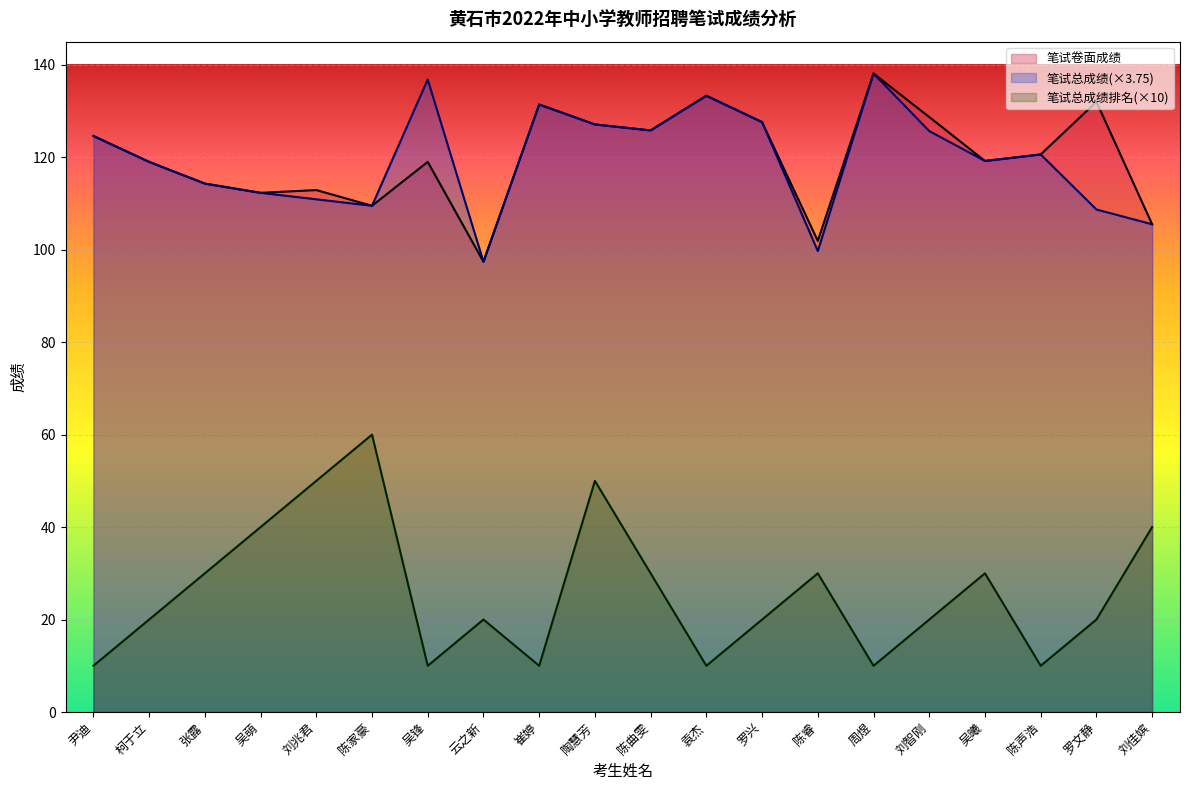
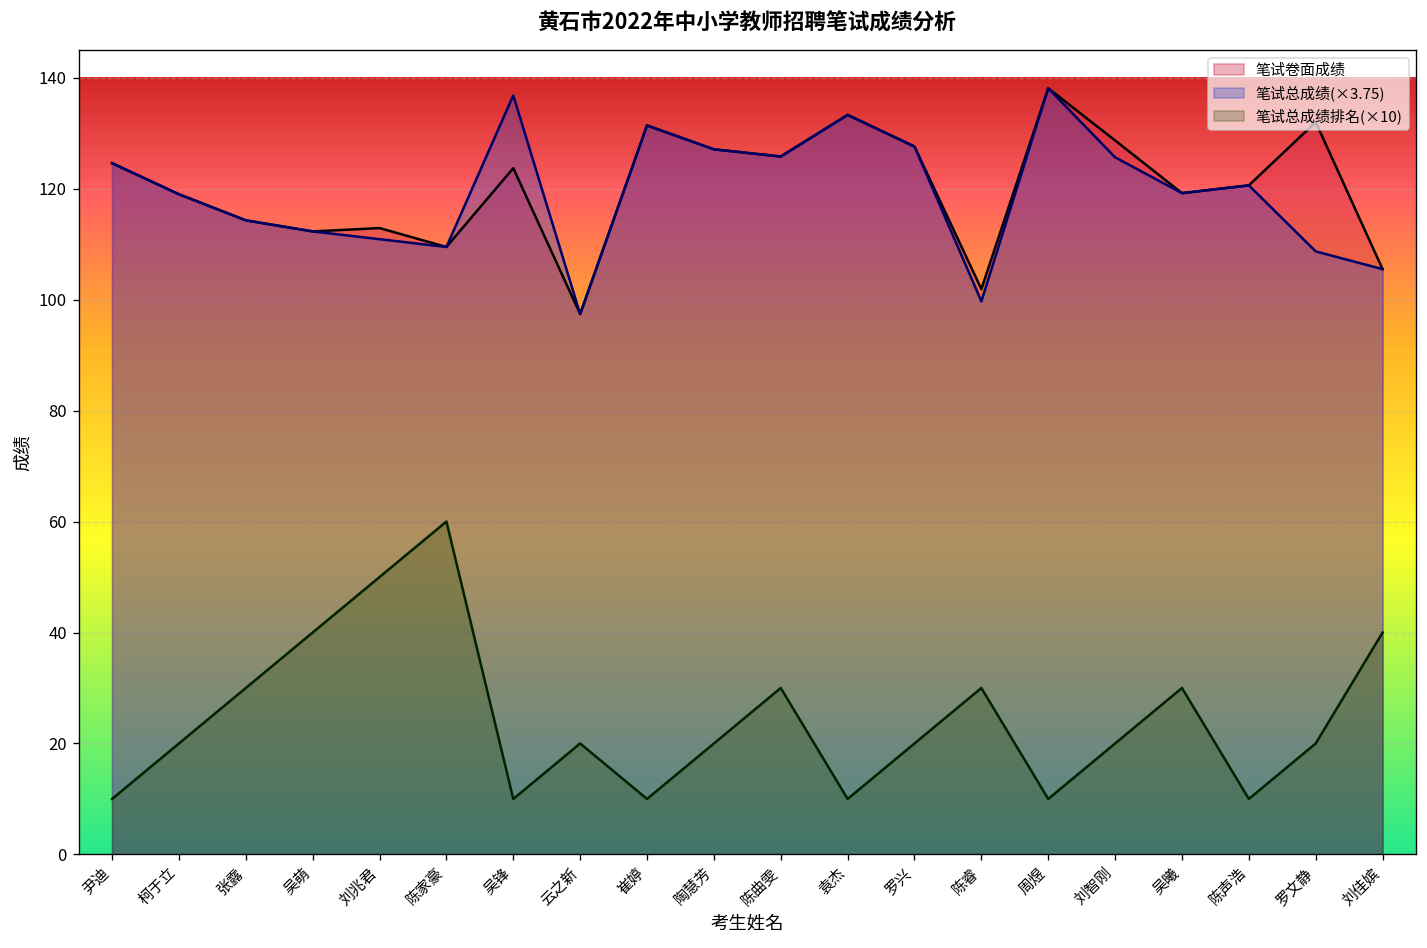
  {
    "笔试卷面成绩": {
      "刘兆君": 113,
-     "吴锋": 119,
+     "吴锋": 124,
      "陈睿": 102,
      "刘智刚": 129
    },
    "笔试总成绩(×3.75)": {
      "刘兆君": 111,
      "吴锋": 137,
      "陈睿": 100,
      "刘智刚": 126,
      "罗文静": 109
    },
    "笔试总成绩排名(×10)": {
      "尹迪": 10,
      "柯于立": 20,
      "张露": 30,
      "吴萌": 40,
      "刘兆君": 50,
      "陈家豪": 60,
      "吴锋": 10,
      "云之新": 20,
      "崔婷": 10,
-     "陶慧芳": 50,
+     "陶慧芳": 20,
      "陈曲雯": 30,
      "袁杰": 10,
      "罗兴": 20,
      "陈睿": 30,
      "周煜": 10,
      "刘智刚": 20,
      "吴曦": 30,
      "陈声浩": 10,
      "罗文静": 20,
      "刘佳嫔": 40
    }
  }
